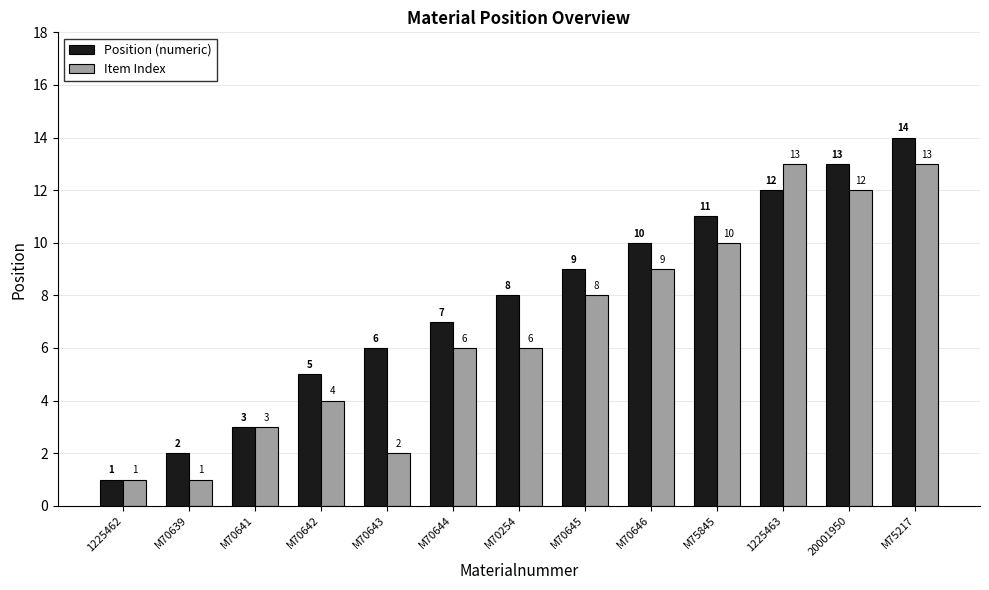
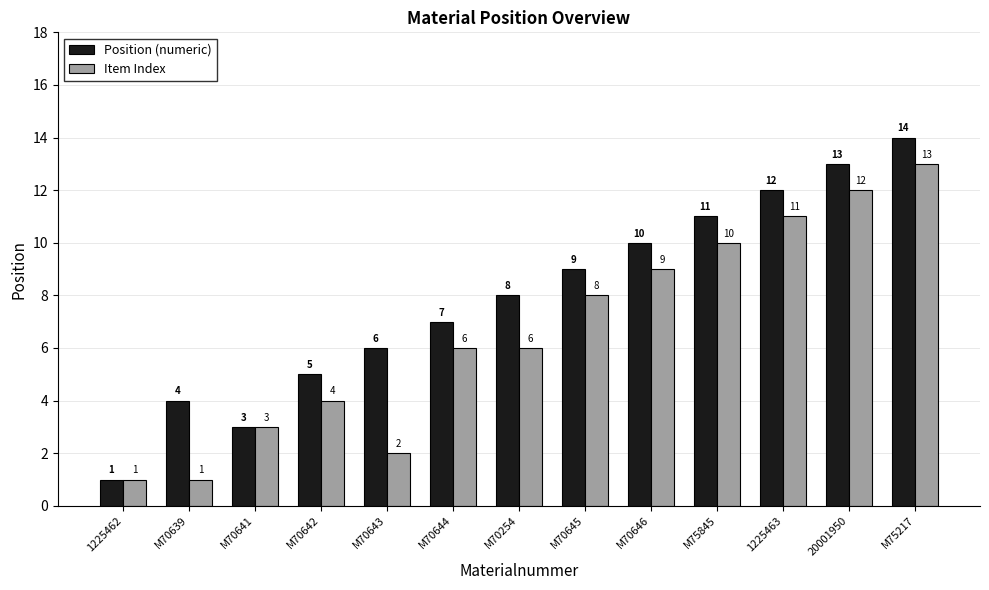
  {
    "Position (numeric)": {
      "1225462": 1,
-     "M70639": 2,
+     "M70639": 4,
      "M70641": 3,
      "M70642": 5,
      "M70643": 6,
      "M70644": 7,
      "M70254": 8,
      "M70645": 9,
      "M70646": 10,
      "M75845": 11,
      "1225463": 12,
      "20001950": 13,
      "M75217": 14
    },
    "Item Index": {
      "1225462": 1,
      "M70639": 1,
      "M70641": 3,
      "M70642": 4,
      "M70643": 2,
      "M70644": 6,
      "M70254": 6,
      "M70645": 8,
      "M70646": 9,
      "M75845": 10,
-     "1225463": 13,
+     "1225463": 11,
      "20001950": 12,
      "M75217": 13
    }
  }
